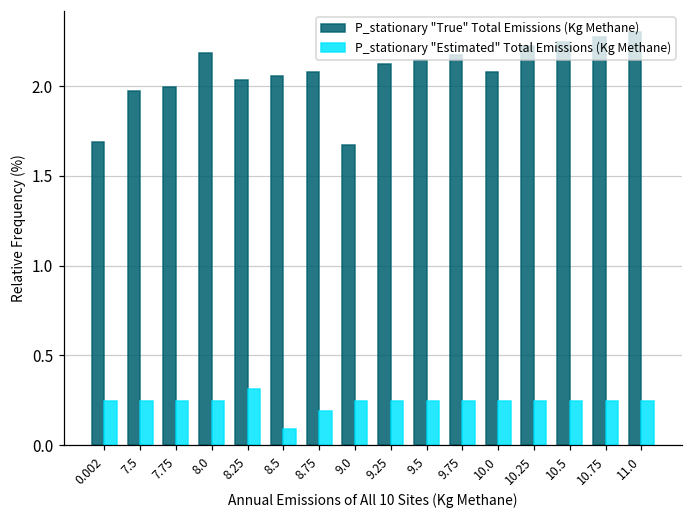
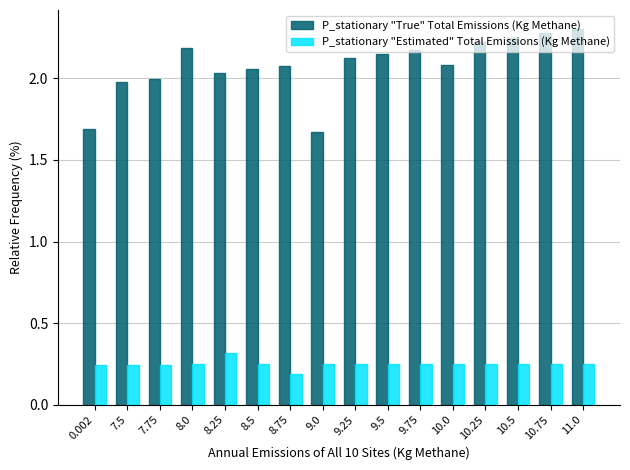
  {
    "P_stationary \"True\" Total Emissions (Kg Methane)": {
      "0.002": 1.69,
      "7.5": 1.97,
      "7.75": 1.99,
      "8.0": 2.19,
      "8.25": 2.03,
      "8.5": 2.06,
      "8.75": 2.08,
      "9.0": 1.67,
      "9.25": 2.12,
      "9.5": 2.15,
      "10.0": 2.08
    },
    "P_stationary \"Estimated\" Total Emissions (Kg Methane)": {
      "0.002": 0.24,
      "7.5": 0.25,
      "7.75": 0.25,
      "8.0": 0.25,
      "8.25": 0.32,
-     "8.5": 0.09,
+     "8.5": 0.25,
      "8.75": 0.19,
      "9.0": 0.25,
      "9.25": 0.25,
      "9.5": 0.25,
      "9.75": 0.25,
      "10.0": 0.25,
      "10.25": 0.25,
      "10.5": 0.25,
      "10.75": 0.25,
      "11.0": 0.25
    }
  }
